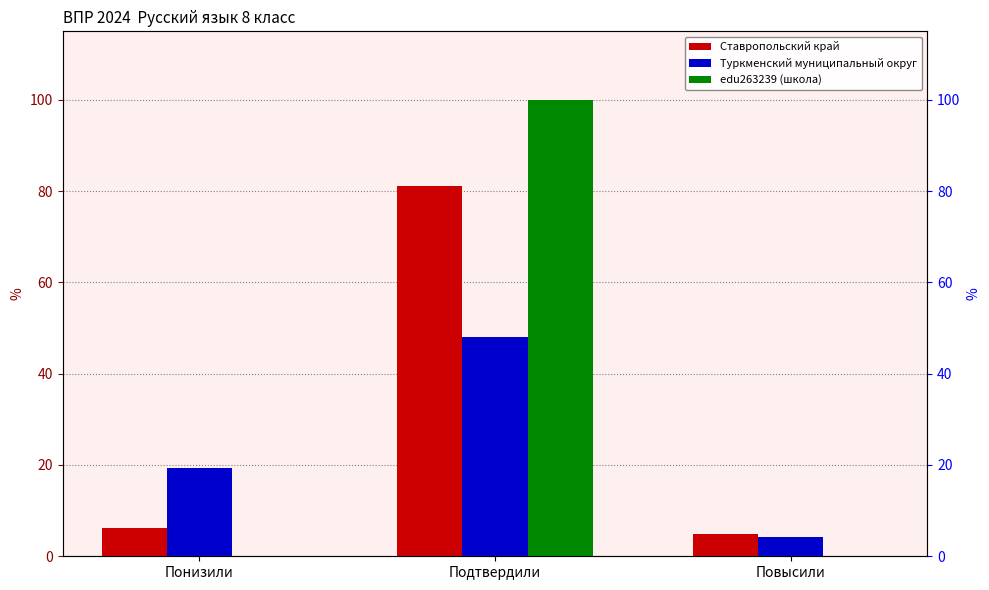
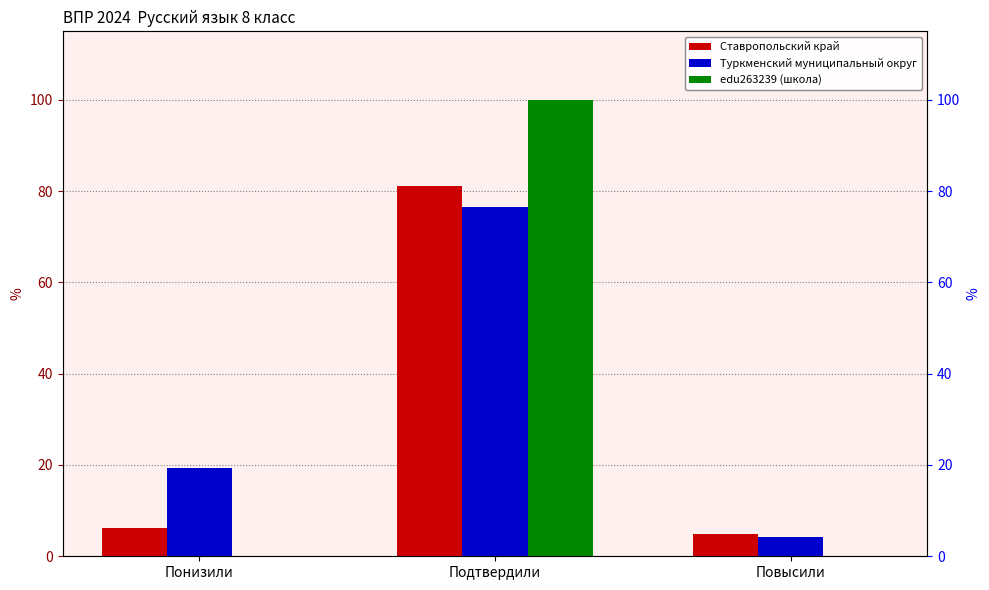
  {
    "Ставропольский край": {
      "Понизили": 6,
      "Подтвердили": 81,
      "Повысили": 5
    },
    "Туркменский муниципальный округ": {
      "Понизили": 19,
-     "Подтвердили": 48,
+     "Подтвердили": 77,
      "Повысили": 4
    },
    "edu263239 (школа)": {
      "Понизили": 0,
      "Подтвердили": 100,
      "Повысили": 0
    }
  }
